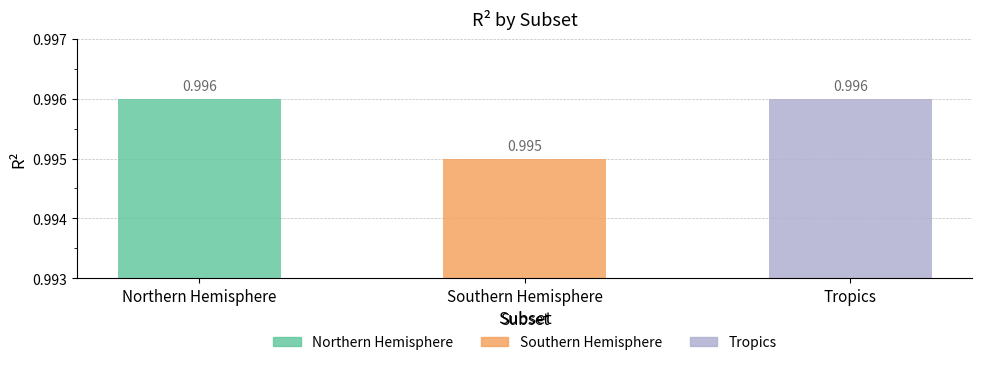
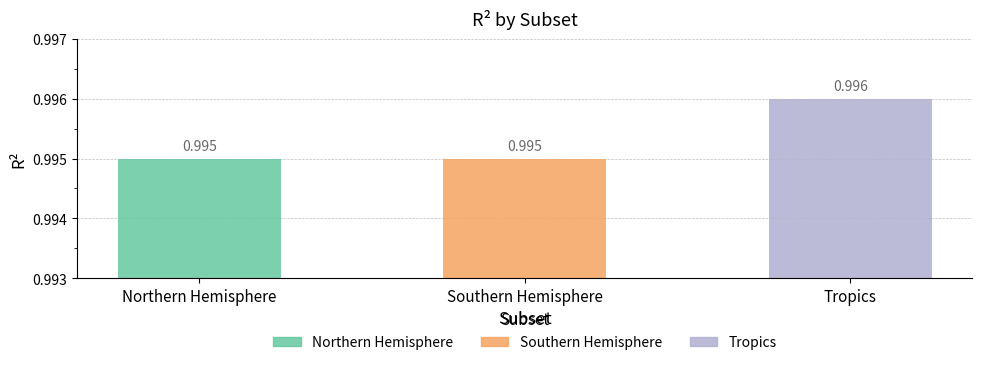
  {
-   "Northern Hemisphere": 0.996,
+   "Northern Hemisphere": 0.995,
    "Southern Hemisphere": 0.995,
    "Tropics": 0.996
  }
